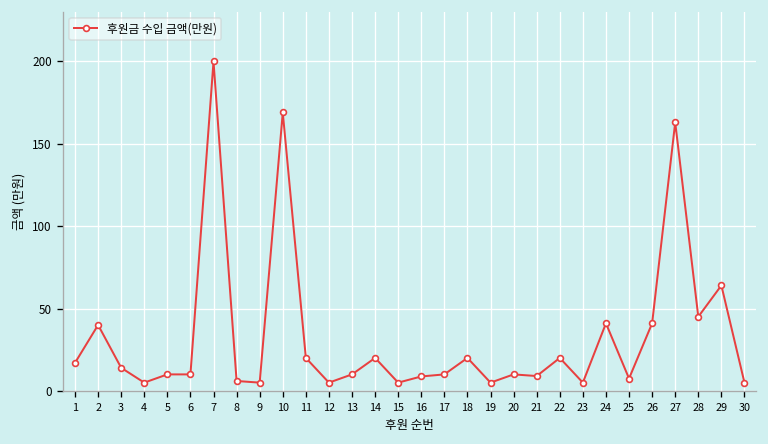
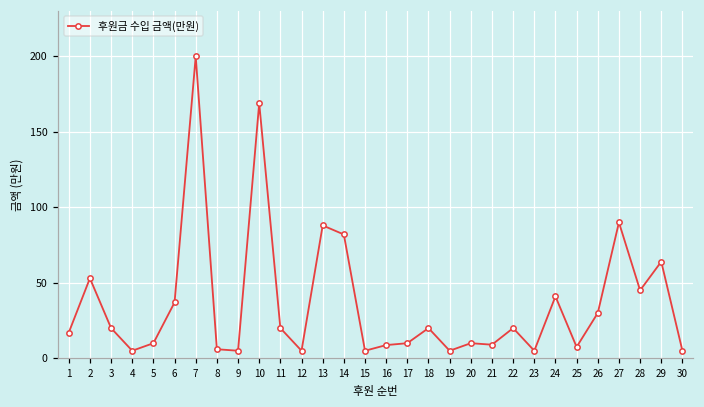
  {
    "1": 17,
-   "2": 40,
-   "3": 14,
+   "2": 53,
+   "3": 20,
    "4": 5,
    "5": 10,
-   "6": 10,
+   "6": 37,
    "7": 200,
    "8": 6,
    "9": 5,
    "10": 169,
    "11": 20,
    "12": 5,
-   "13": 10,
-   "14": 20,
+   "13": 88,
+   "14": 82,
    "15": 5,
    "16": 9,
    "17": 10,
    "18": 20,
    "19": 5,
    "20": 10,
    "21": 9,
    "22": 20,
    "23": 5,
    "24": 41,
    "25": 8,
-   "26": 41,
-   "27": 163,
+   "26": 30,
+   "27": 90,
    "28": 45,
    "29": 64,
    "30": 5
  }
